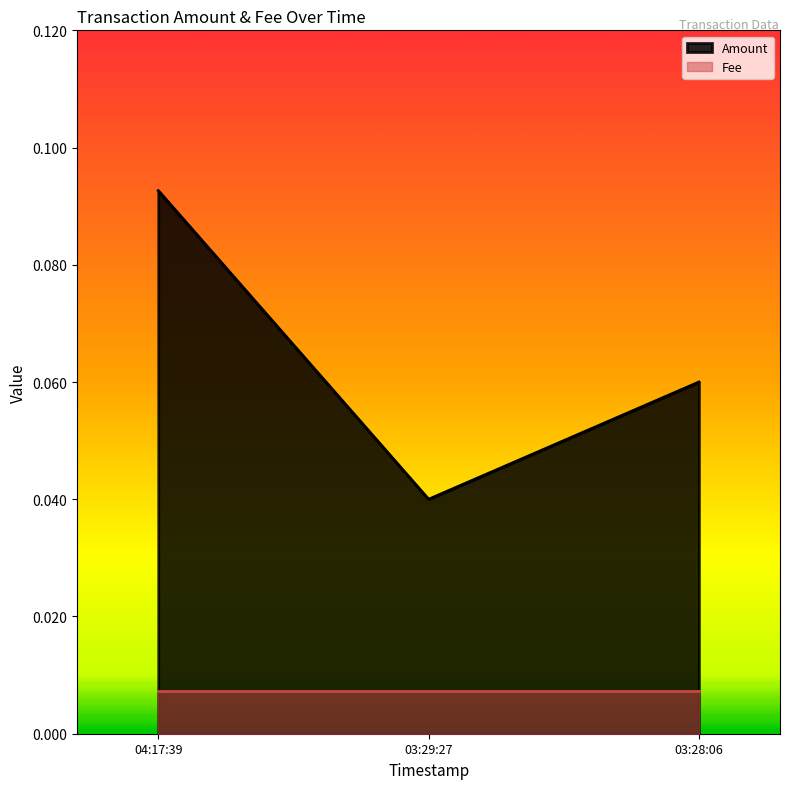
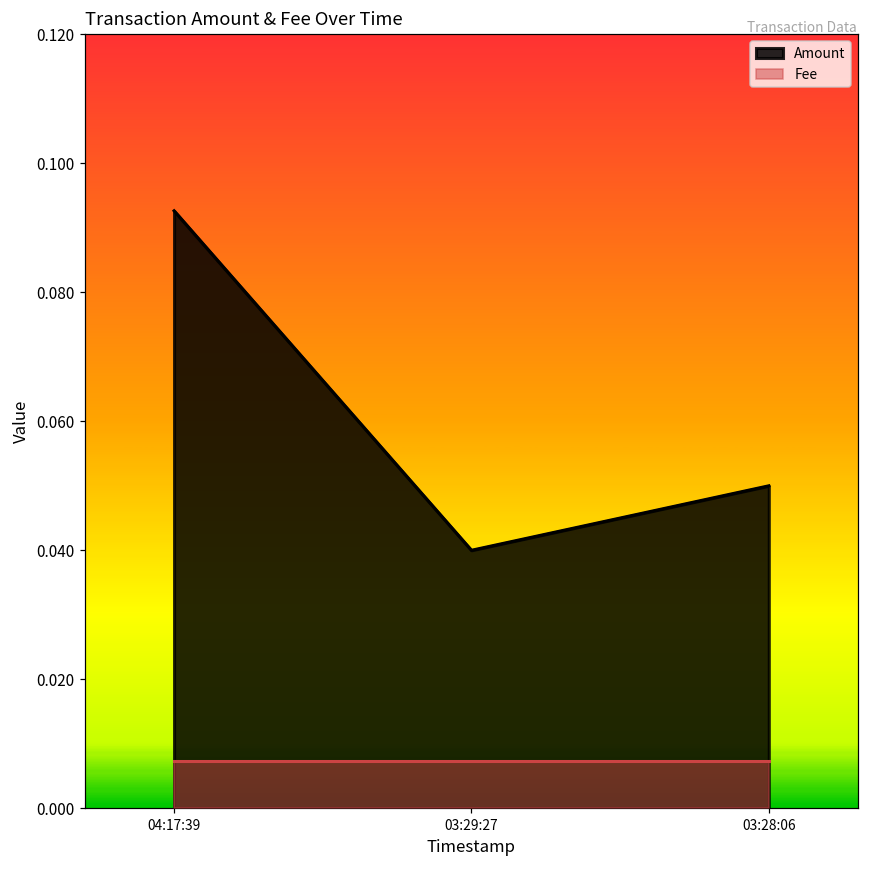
  {
    "Amount": {
      "04:17:39": 0.093,
      "03:29:27": 0.04,
-     "03:28:06": 0.06
+     "03:28:06": 0.05
    },
    "Fee": {
      "04:17:39": 0.007,
      "03:29:27": 0.007,
      "03:28:06": 0.007
    }
  }
